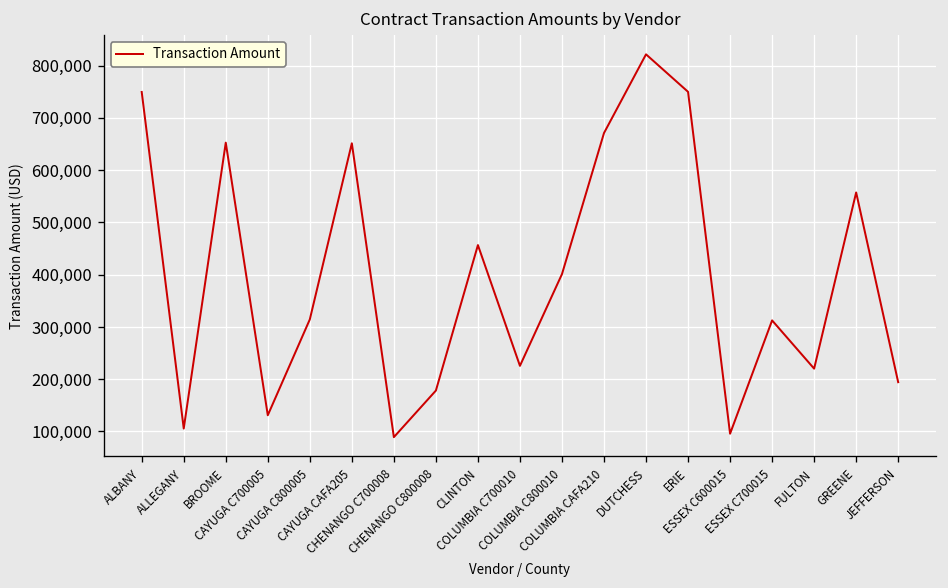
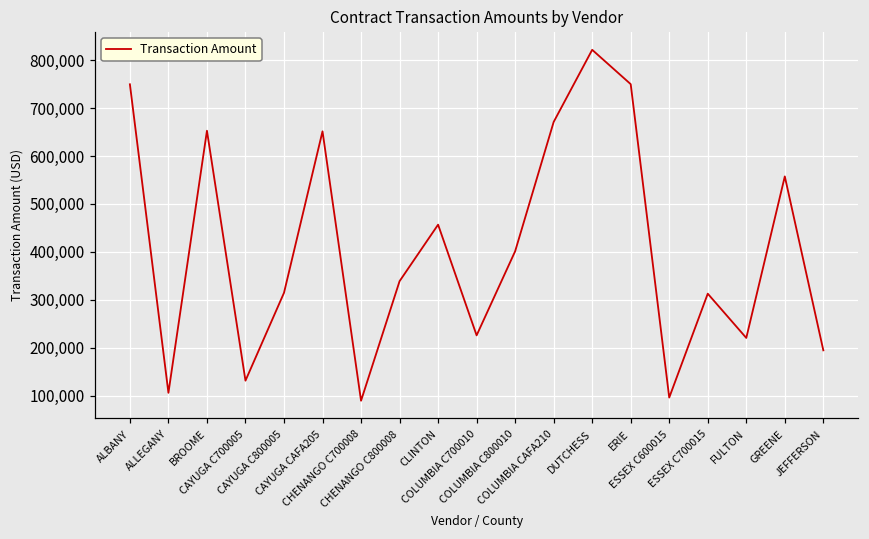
  {
    "ALBANY": "750,000",
    "ALLEGANY": "110,000",
    "BROOME": "650,000",
    "CAYUGA C700005": "130,000",
    "CAYUGA C800005": "310,000",
    "CAYUGA CAFA205": "650,000",
    "CHENANGO C700008": "90,000",
-   "CHENANGO C800008": "180,000",
+   "CHENANGO C800008": "340,000",
    "CLINTON": "460,000",
    "COLUMBIA C700010": "230,000",
    "COLUMBIA C800010": "400,000",
    "COLUMBIA CAFA210": "670,000",
    "DUTCHESS": "820,000",
    "ERIE": "750,000",
    "ESSEX C600015": "100,000",
    "ESSEX C700015": "310,000",
    "FULTON": "220,000",
    "GREENE": "560,000",
    "JEFFERSON": "190,000"
  }
